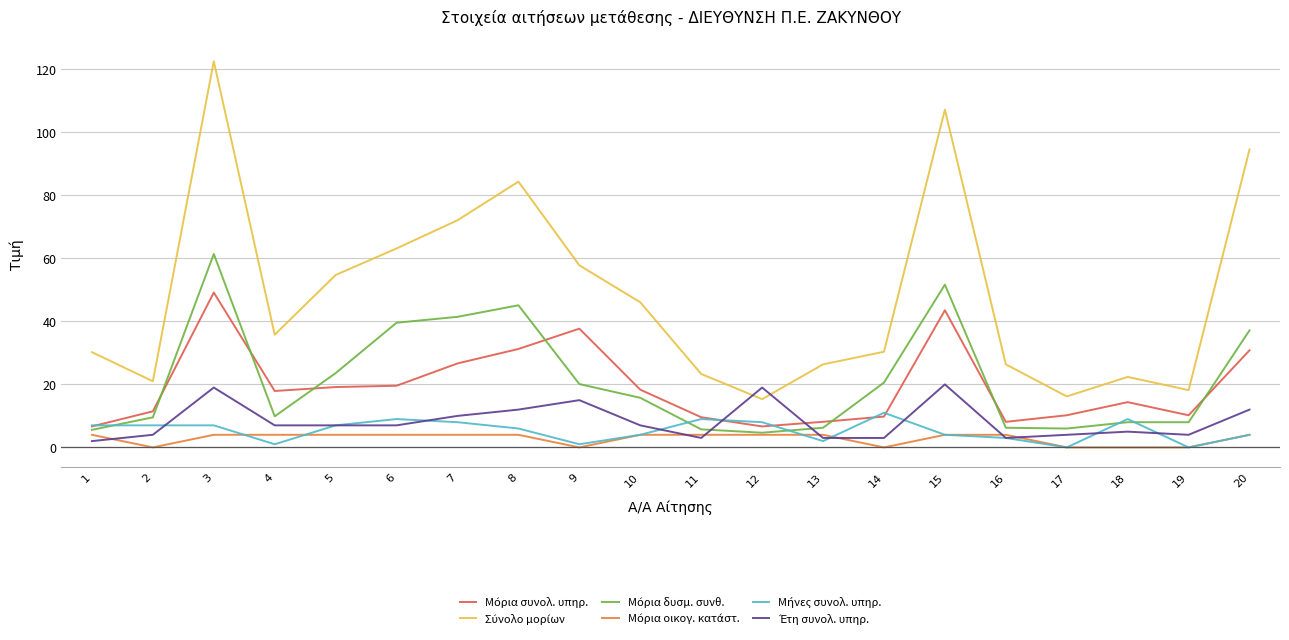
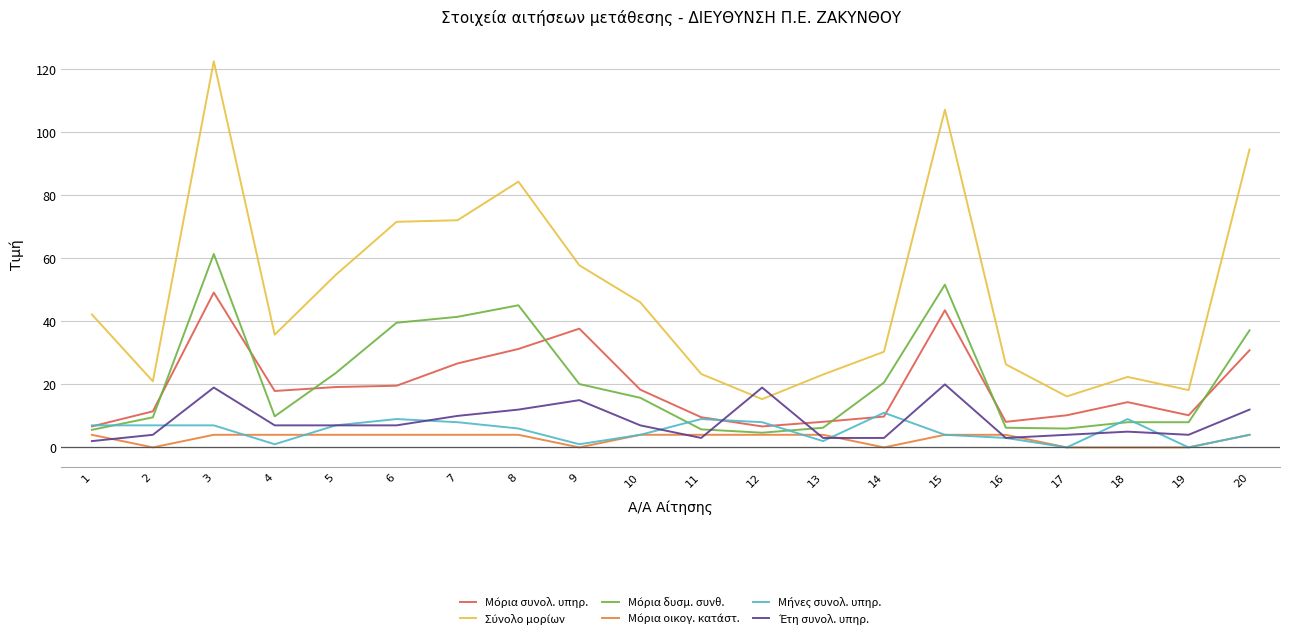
  {
    "Σύνολο μορίων": {
-     "1": 30,
+     "1": 42,
      "2": 21,
      "3": 123,
      "4": 36,
      "5": 55,
-     "6": 63,
+     "6": 72,
      "7": 72,
      "8": 84,
      "9": 58,
      "10": 46,
      "11": 23,
      "12": 15,
-     "13": 26,
+     "13": 23,
      "14": 30,
      "15": 107,
      "16": 26,
      "17": 16,
      "18": 22,
      "19": 18,
      "20": 95
    },
    "Μόρια δυσμ. συνθ.": {
      "1": 6,
      "2": 10,
      "3": 61,
      "4": 10,
      "5": 24,
      "6": 40,
      "7": 41,
      "8": 45,
      "9": 20,
      "10": 16,
      "11": 6,
      "13": 6,
      "14": 21,
      "15": 52,
      "16": 6,
      "17": 6,
      "18": 8,
      "19": 8,
      "20": 37
    },
    "Μήνες συνολ. υπηρ.": {
      "2": 7,
      "3": 7,
      "4": 1,
      "6": 9,
      "7": 8,
      "8": 6,
      "9": 1,
      "12": 8,
      "13": 2,
      "14": 11,
      "18": 9
    },
    "Έτη συνολ. υπηρ.": {
      "1": 2,
      "2": 4,
      "3": 19,
      "4": 7,
      "6": 7,
      "7": 10,
      "8": 12,
      "9": 15,
      "10": 7,
      "11": 3,
      "12": 19,
      "13": 3,
      "14": 3,
      "15": 20,
      "17": 4,
      "18": 5,
      "19": 4,
      "20": 12
    }
  }
